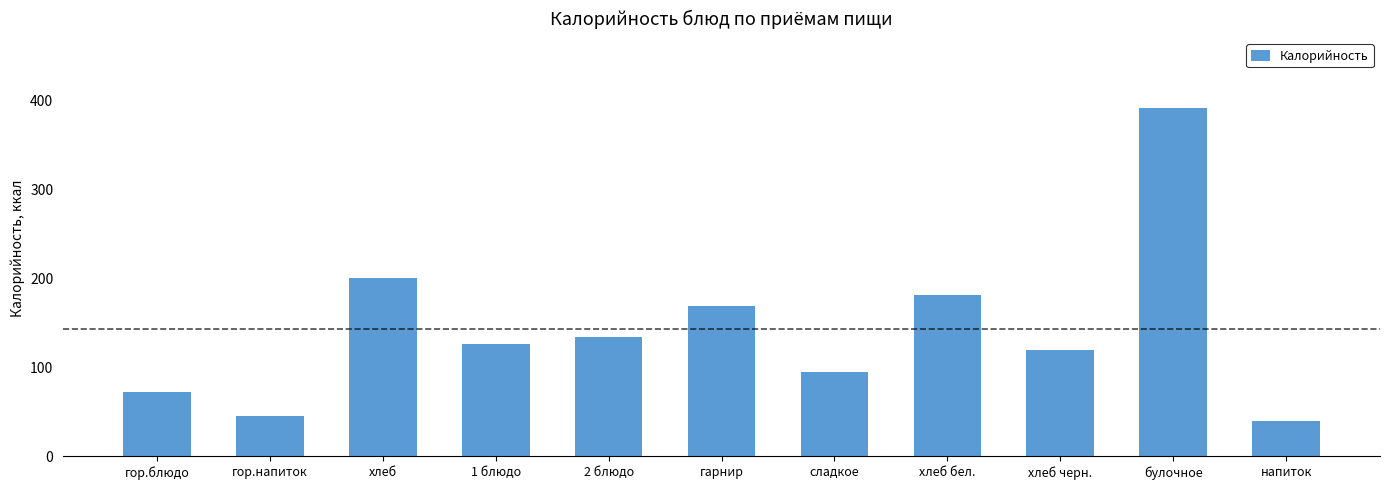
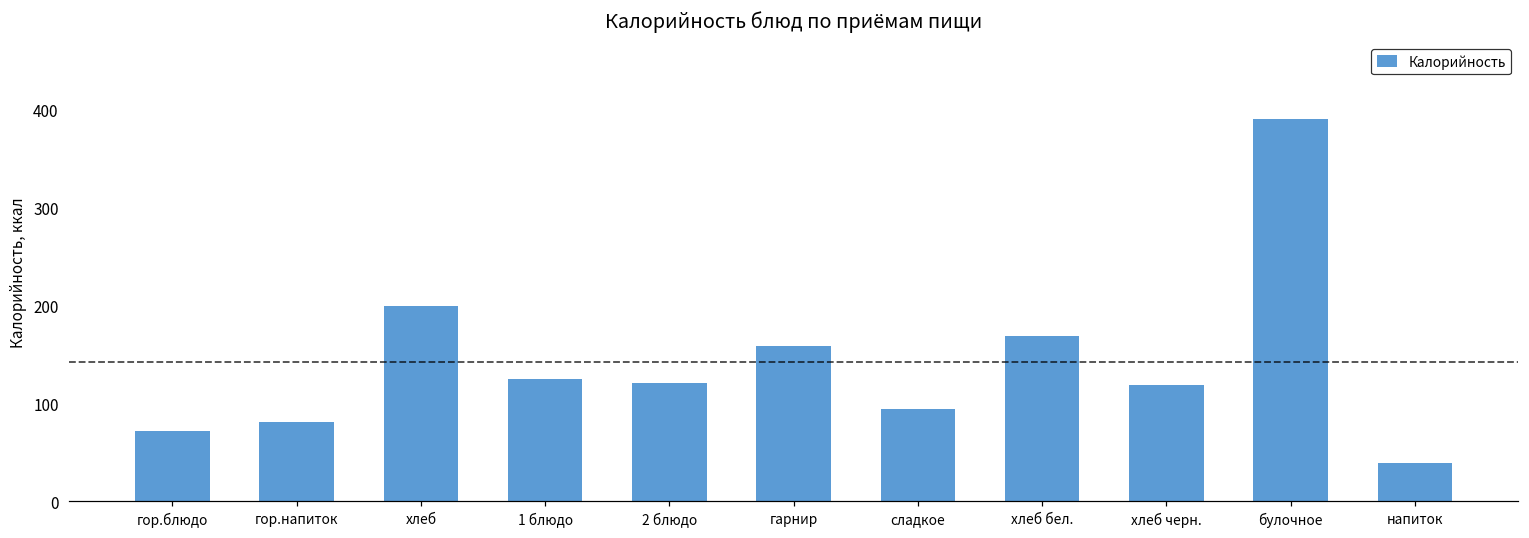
  {
    "гор.блюдо": 70,
-   "гор.напиток": 50,
+   "гор.напиток": 80,
    "хлеб": 200,
    "1 блюдо": 130,
-   "2 блюдо": 130,
-   "гарнир": 170,
+   "2 блюдо": 120,
+   "гарнир": 160,
    "сладкое": 90,
-   "хлеб бел.": 180,
+   "хлеб бел.": 170,
    "хлеб черн.": 120,
    "булочное": 390,
    "напиток": 40
  }
